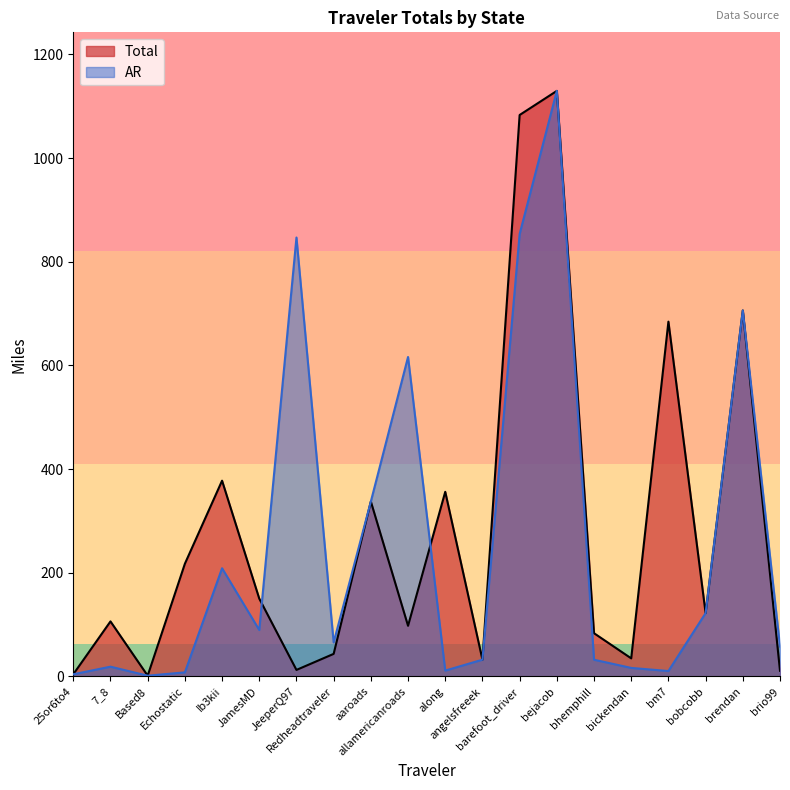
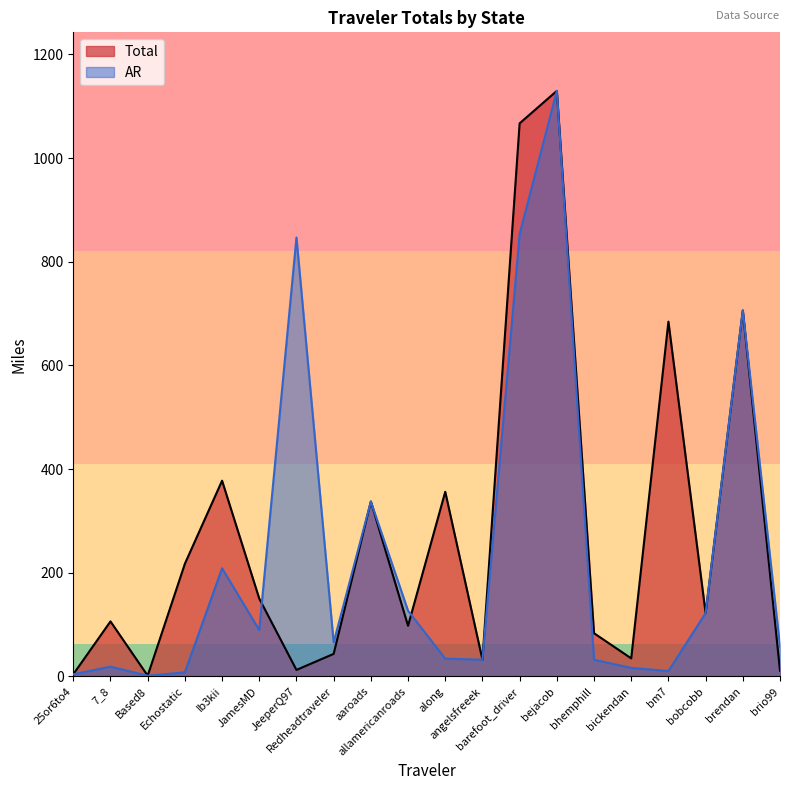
  {
    "Total": {
      "7_8": 110,
      "Echostatic": 220,
      "Ib3kii": 380,
      "JamesMD": 150,
      "JeeperQ97": 10,
      "Redheadtraveler": 40,
      "allamericanroads": 100,
      "along": 360,
-     "barefoot_driver": 1080,
+     "barefoot_driver": 1070,
      "bhemphill": 80,
      "bickendan": 30,
      "bm7": 680,
      "brio99": 10
    },
    "AR": {
      "7_8": 20,
      "Echostatic": 10,
      "Ib3kii": 210,
      "JamesMD": 90,
      "JeeperQ97": 850,
      "Redheadtraveler": 70,
-     "allamericanroads": 620,
-     "along": 10,
+     "allamericanroads": 130,
+     "along": 30,
      "barefoot_driver": 850,
      "bhemphill": 30,
      "bickendan": 20,
      "bm7": 10,
      "brio99": 60
    }
  }
